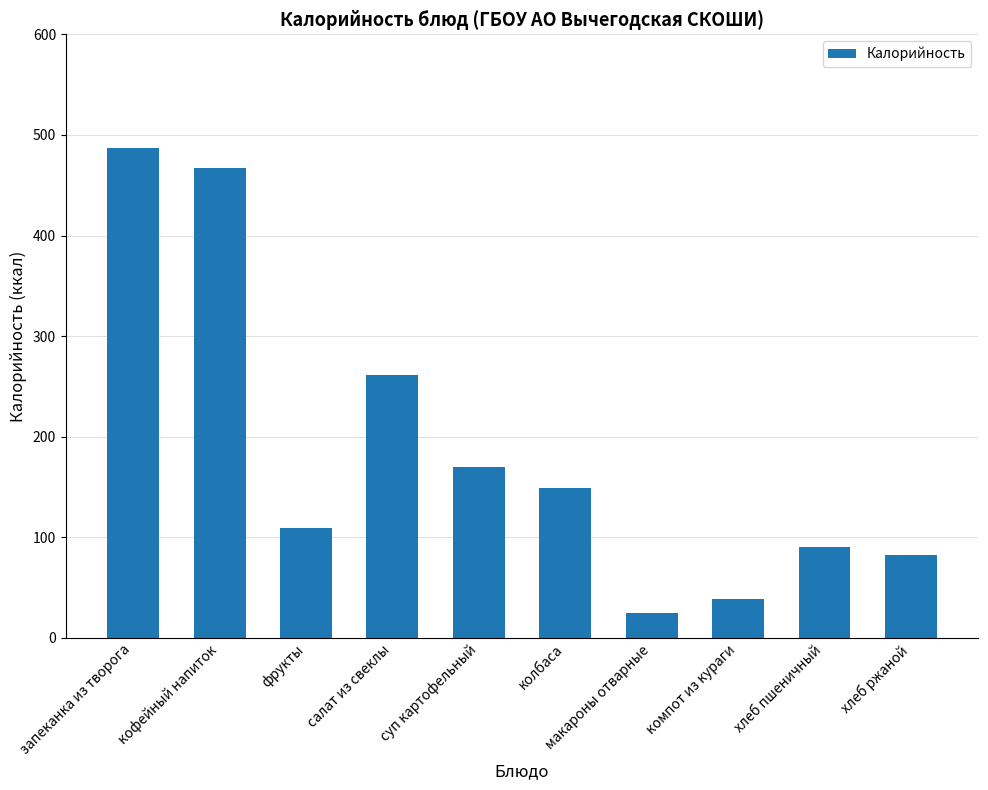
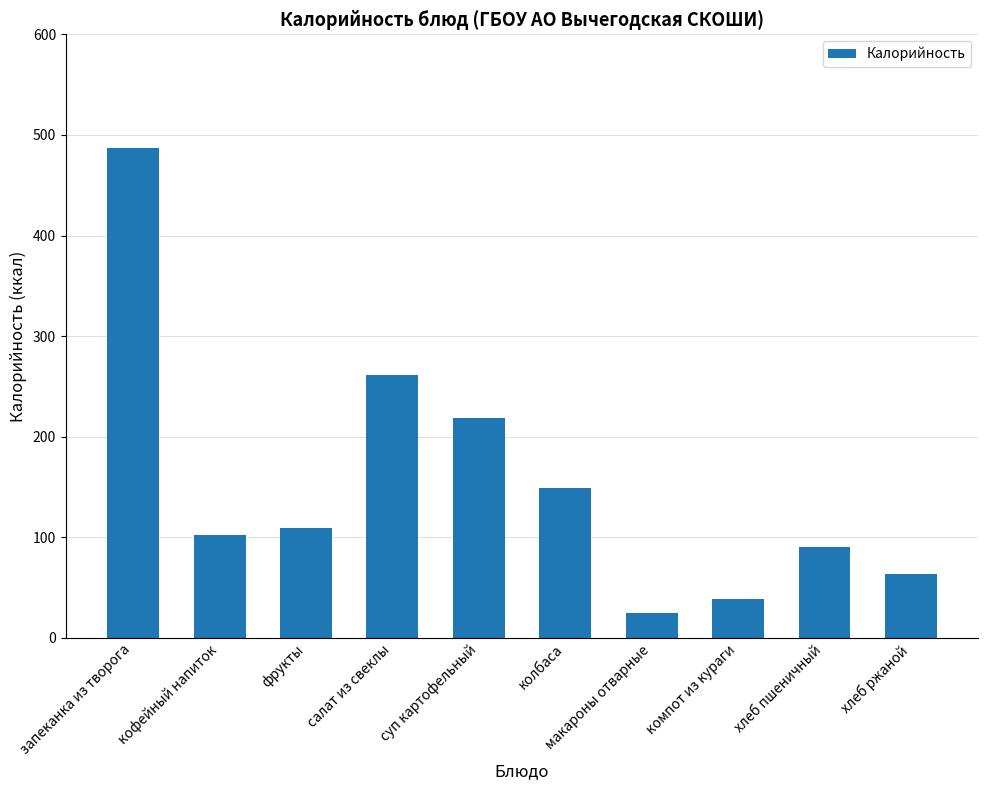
  {
    "запеканка из творога": 487,
-   "кофейный напиток": 467,
+   "кофейный напиток": 102,
    "фрукты": 109,
    "салат из свеклы": 261,
-   "суп картофельный": 170,
+   "суп картофельный": 219,
    "колбаса": 149,
    "макароны отварные": 25,
    "компот из кураги": 39,
    "хлеб пшеничный": 90,
-   "хлеб ржаной": 82
+   "хлеб ржаной": 64
  }
